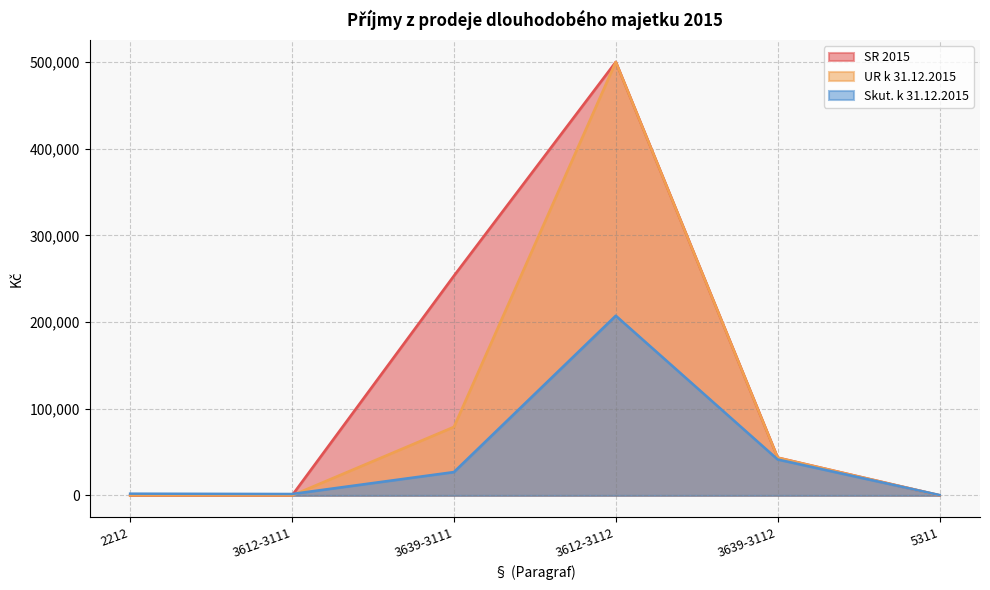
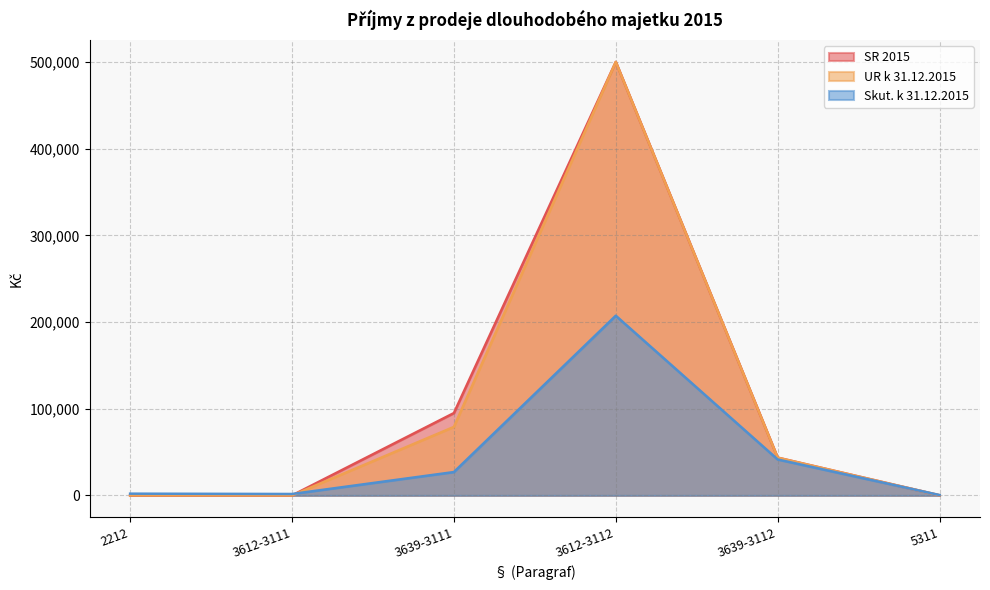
  {
    "SR 2015": {
-     "3639-3111": "250,000"
+     "3639-3111": "100,000"
    },
    "UR k 31.12.2015": {
      "3639-3111": "80,000"
    },
    "Skut. k 31.12.2015": {
      "3639-3111": "30,000",
      "3612-3112": "210,000"
    }
  }
